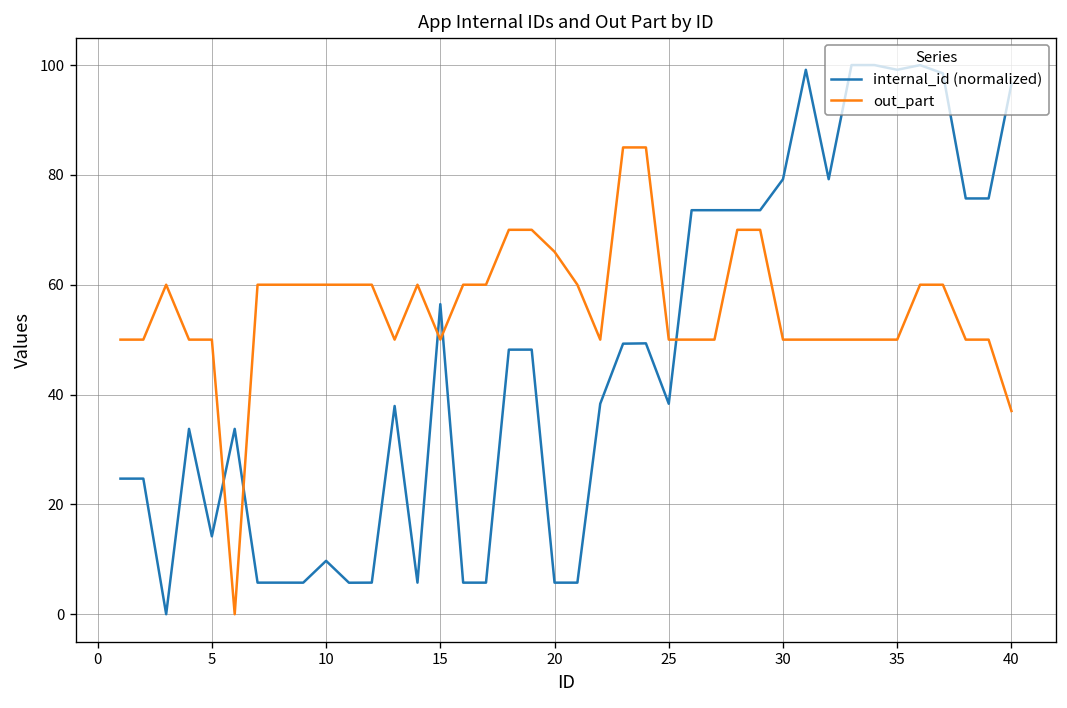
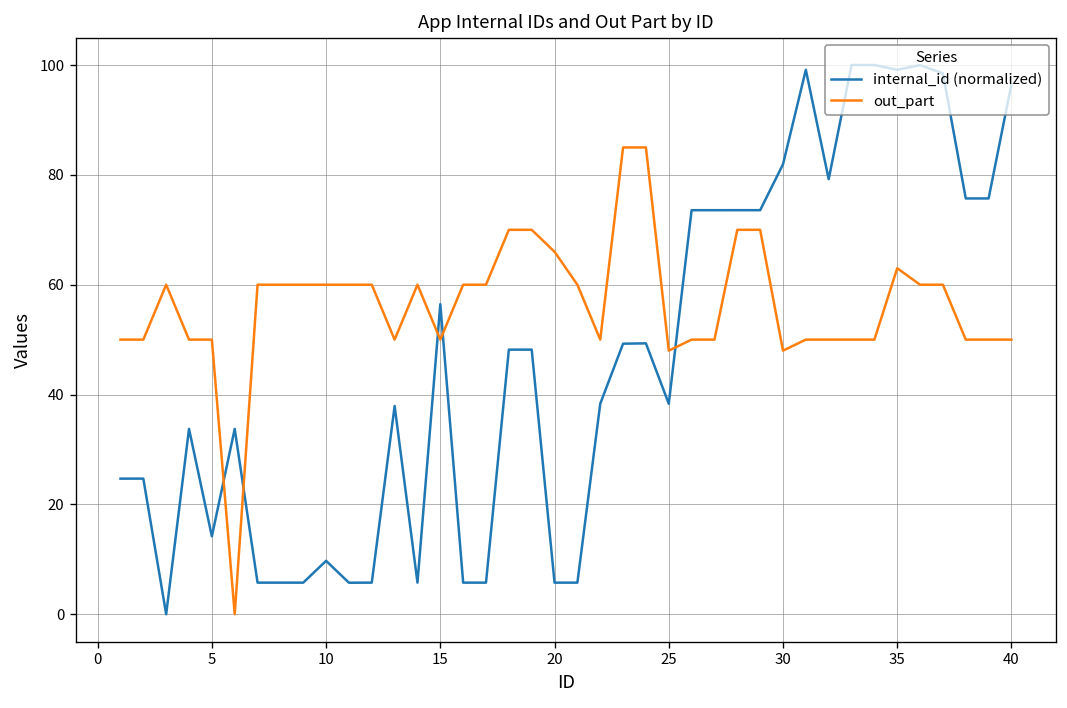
  {
    "internal_id (normalized)": {
      "5": 14,
      "10": 10,
      "15": 56,
      "20": 6,
      "25": 38,
-     "30": 79
+     "30": 82
    },
    "out_part": {
      "5": 50,
      "10": 60,
      "15": 50,
      "20": 66,
-     "25": 50,
-     "30": 50,
-     "35": 50,
-     "40": 37
+     "25": 48,
+     "30": 48,
+     "35": 63,
+     "40": 50
    }
  }
